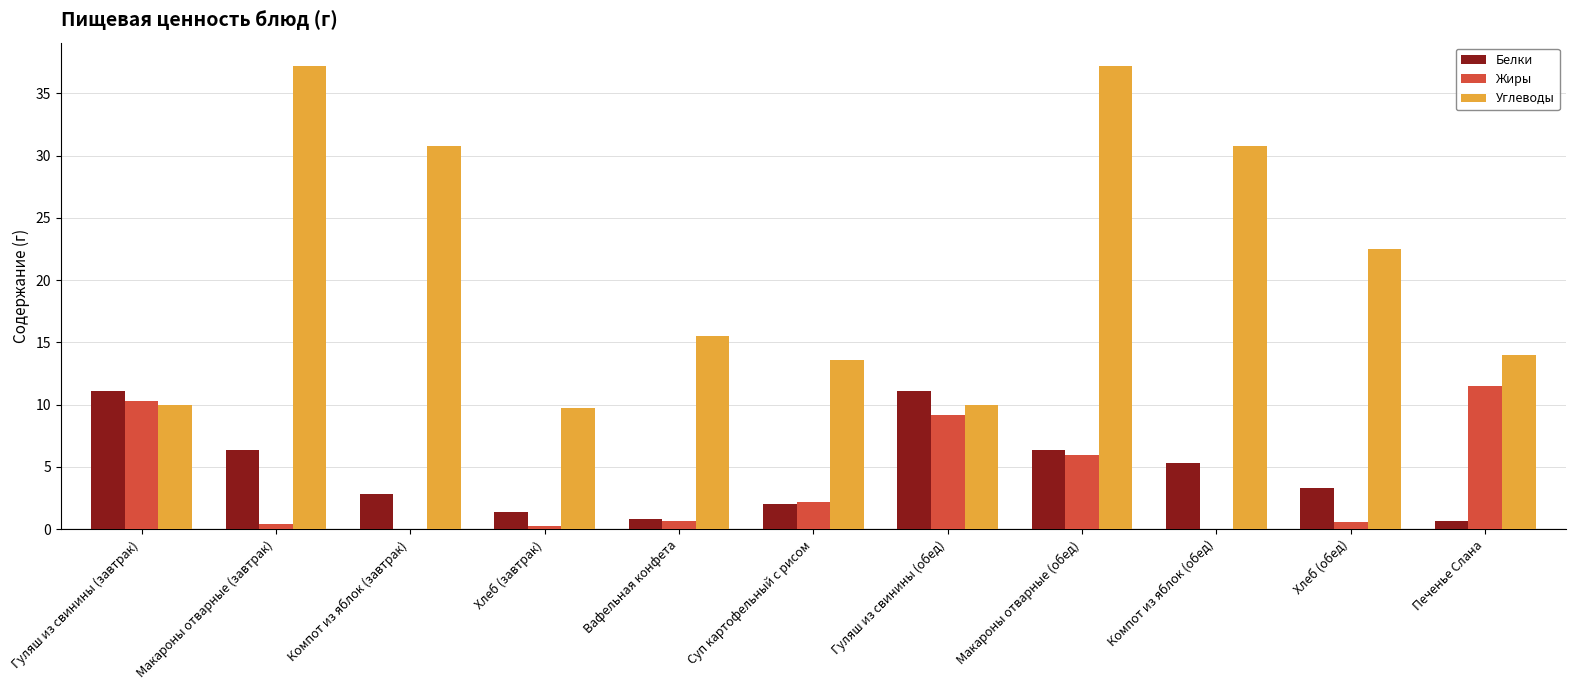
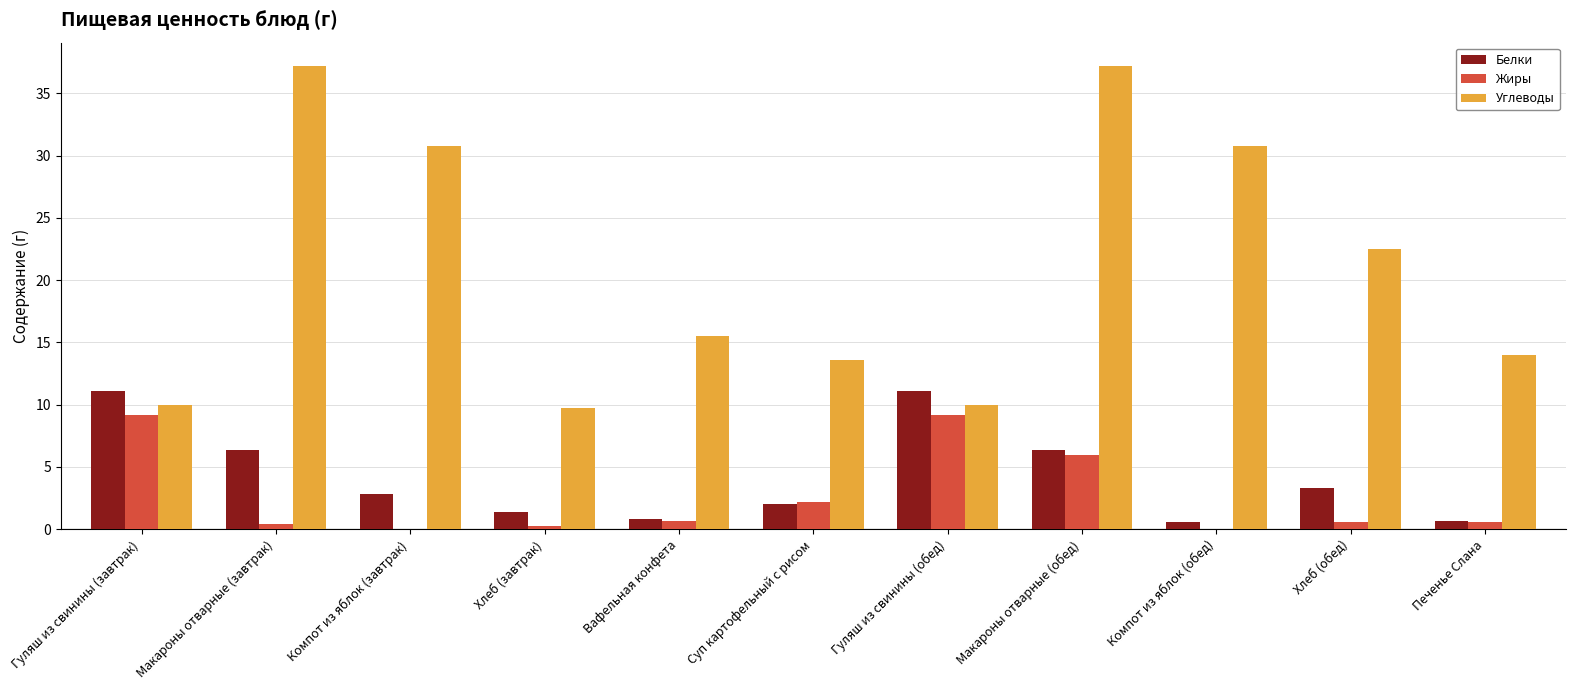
  {
    "Белки": {
      "Гуляш из свинины (завтрак)": 11.1,
      "Макароны отварные (завтрак)": 6.4,
      "Компот из яблок (завтрак)": 2.8,
      "Хлеб (завтрак)": 1.4,
      "Вафельная конфета": 0.8,
      "Суп картофельный с рисом": 2.0,
      "Гуляш из свинины (обед)": 11.1,
      "Макароны отварные (обед)": 6.4,
-     "Компот из яблок (обед)": 5.3,
+     "Компот из яблок (обед)": 0.6,
      "Хлеб (обед)": 3.3,
      "Печенье Слана": 0.7
    },
    "Жиры": {
-     "Гуляш из свинины (завтрак)": 10.3,
+     "Гуляш из свинины (завтрак)": 9.2,
      "Макароны отварные (завтрак)": 0.4,
      "Компот из яблок (завтрак)": 0.0,
      "Хлеб (завтрак)": 0.3,
      "Вафельная конфета": 0.7,
      "Суп картофельный с рисом": 2.2,
      "Гуляш из свинины (обед)": 9.2,
      "Макароны отварные (обед)": 6.0,
      "Компот из яблок (обед)": 0.0,
      "Хлеб (обед)": 0.6,
-     "Печенье Слана": 11.5
+     "Печенье Слана": 0.6
    },
    "Углеводы": {
      "Гуляш из свинины (завтрак)": 10.0,
      "Макароны отварные (завтрак)": 37.2,
      "Компот из яблок (завтрак)": 30.8,
      "Хлеб (завтрак)": 9.7,
      "Вафельная конфета": 15.5,
      "Суп картофельный с рисом": 13.6,
      "Гуляш из свинины (обед)": 10.0,
      "Макароны отварные (обед)": 37.2,
      "Компот из яблок (обед)": 30.8,
      "Хлеб (обед)": 22.5,
      "Печенье Слана": 14.0
    }
  }
